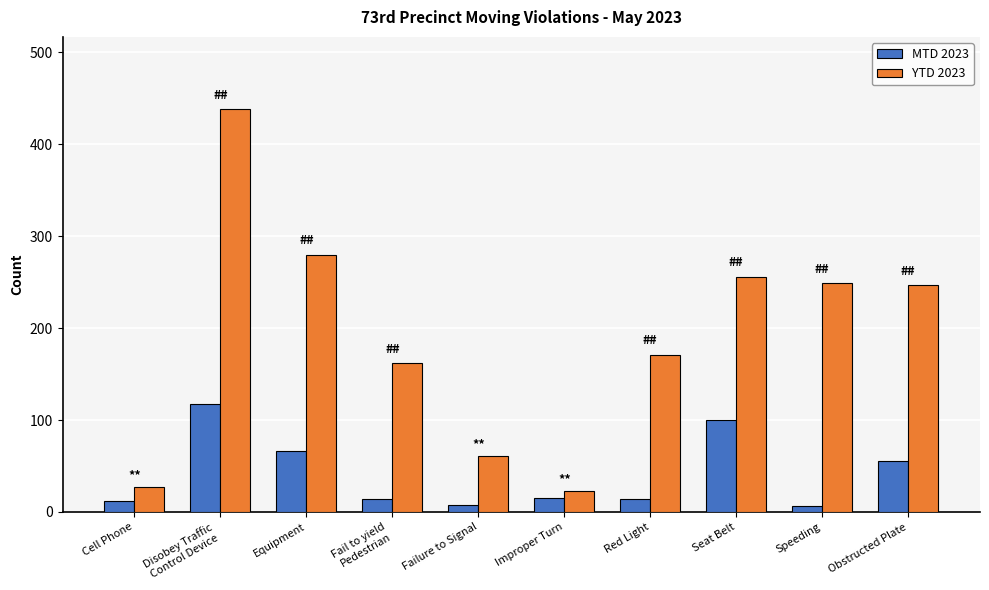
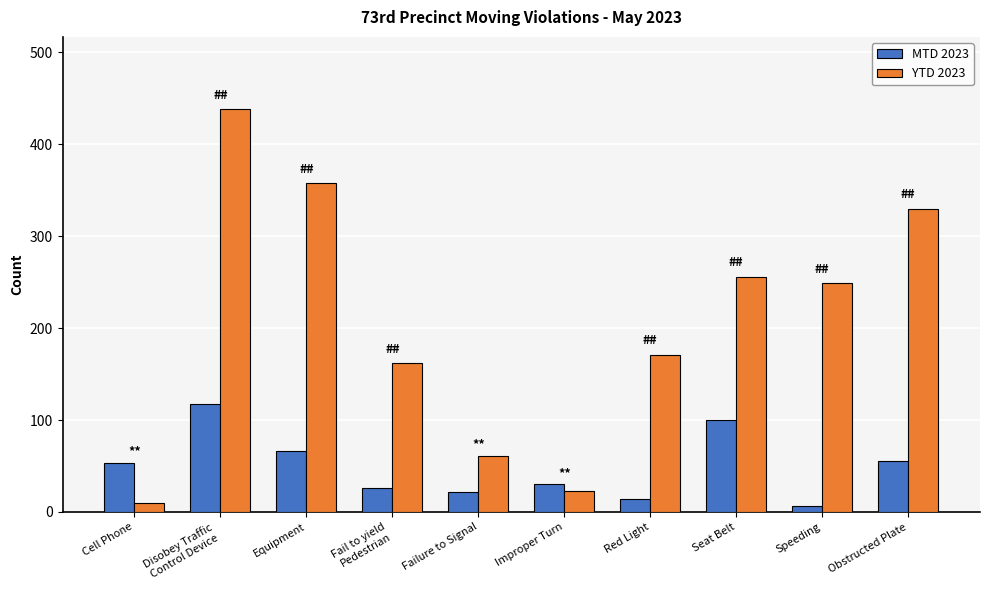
  {
    "MTD 2023": {
-     "Cell Phone": 10,
+     "Cell Phone": 50,
      "Disobey Traffic Control Device": 120,
      "Equipment": 70,
-     "Fail to yield Pedestrian": 10,
-     "Failure to Signal": 10,
-     "Improper Turn": 20,
+     "Fail to yield Pedestrian": 30,
+     "Failure to Signal": 20,
+     "Improper Turn": 30,
      "Red Light": 10,
      "Seat Belt": 100,
      "Speeding": 10,
      "Obstructed Plate": 60
    },
    "YTD 2023": {
-     "Cell Phone": 30,
+     "Cell Phone": 10,
      "Disobey Traffic Control Device": 440,
-     "Equipment": 280,
+     "Equipment": 360,
      "Fail to yield Pedestrian": 160,
      "Failure to Signal": 60,
      "Improper Turn": 20,
      "Red Light": 170,
      "Seat Belt": 260,
      "Speeding": 250,
-     "Obstructed Plate": 250
+     "Obstructed Plate": 330
    }
  }
